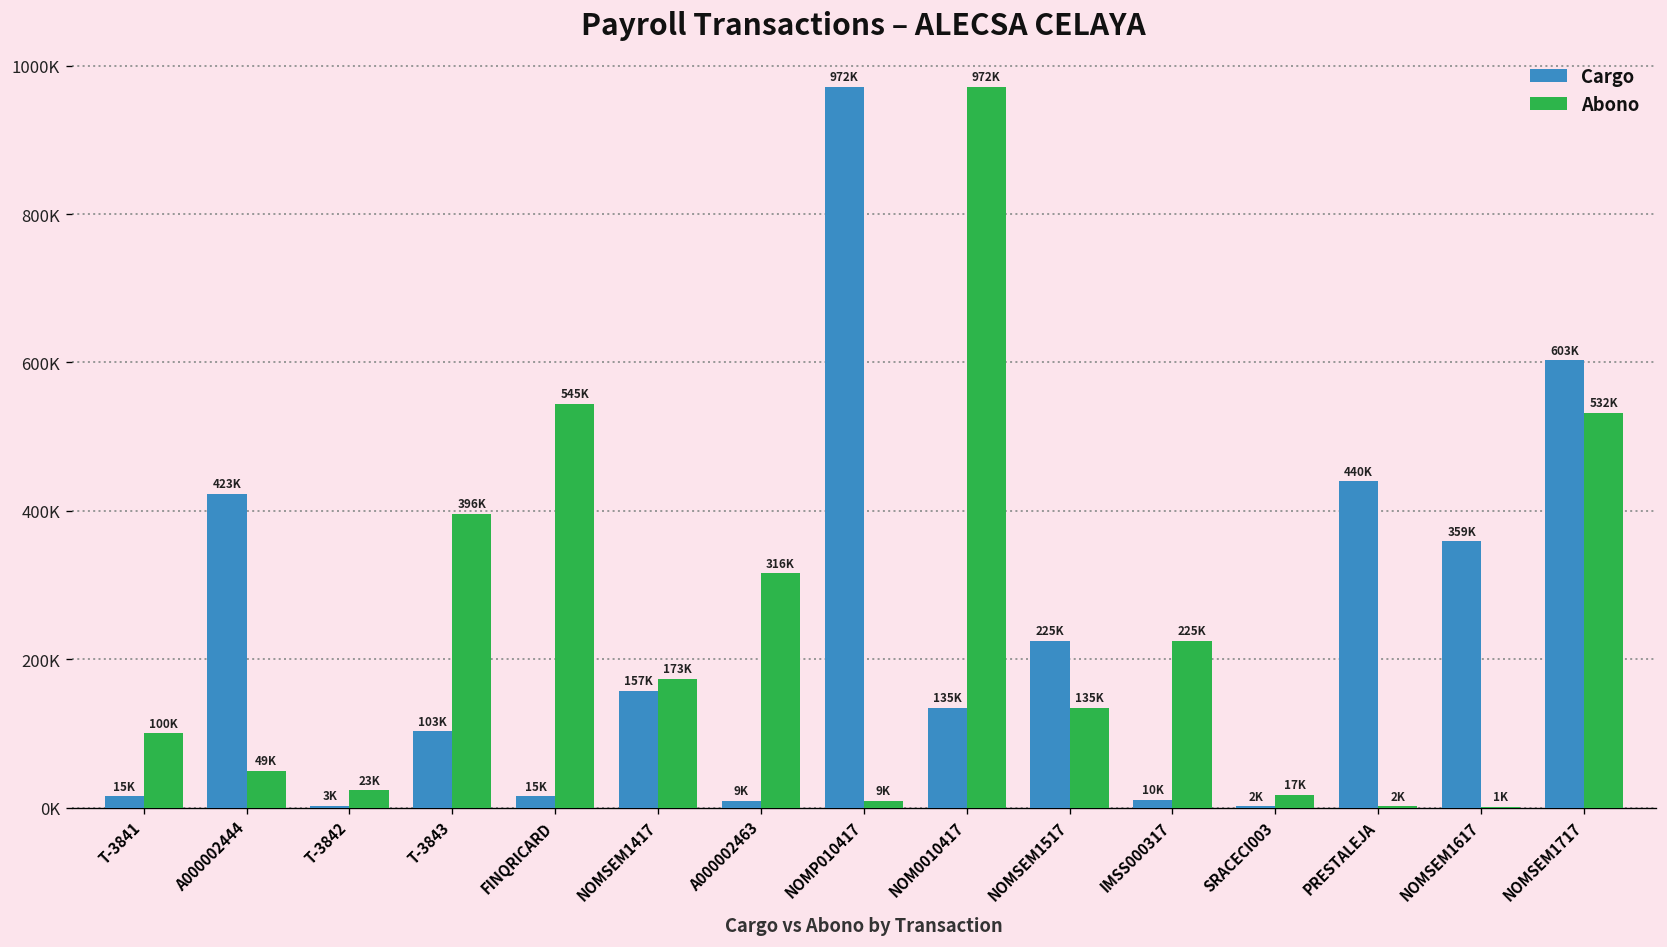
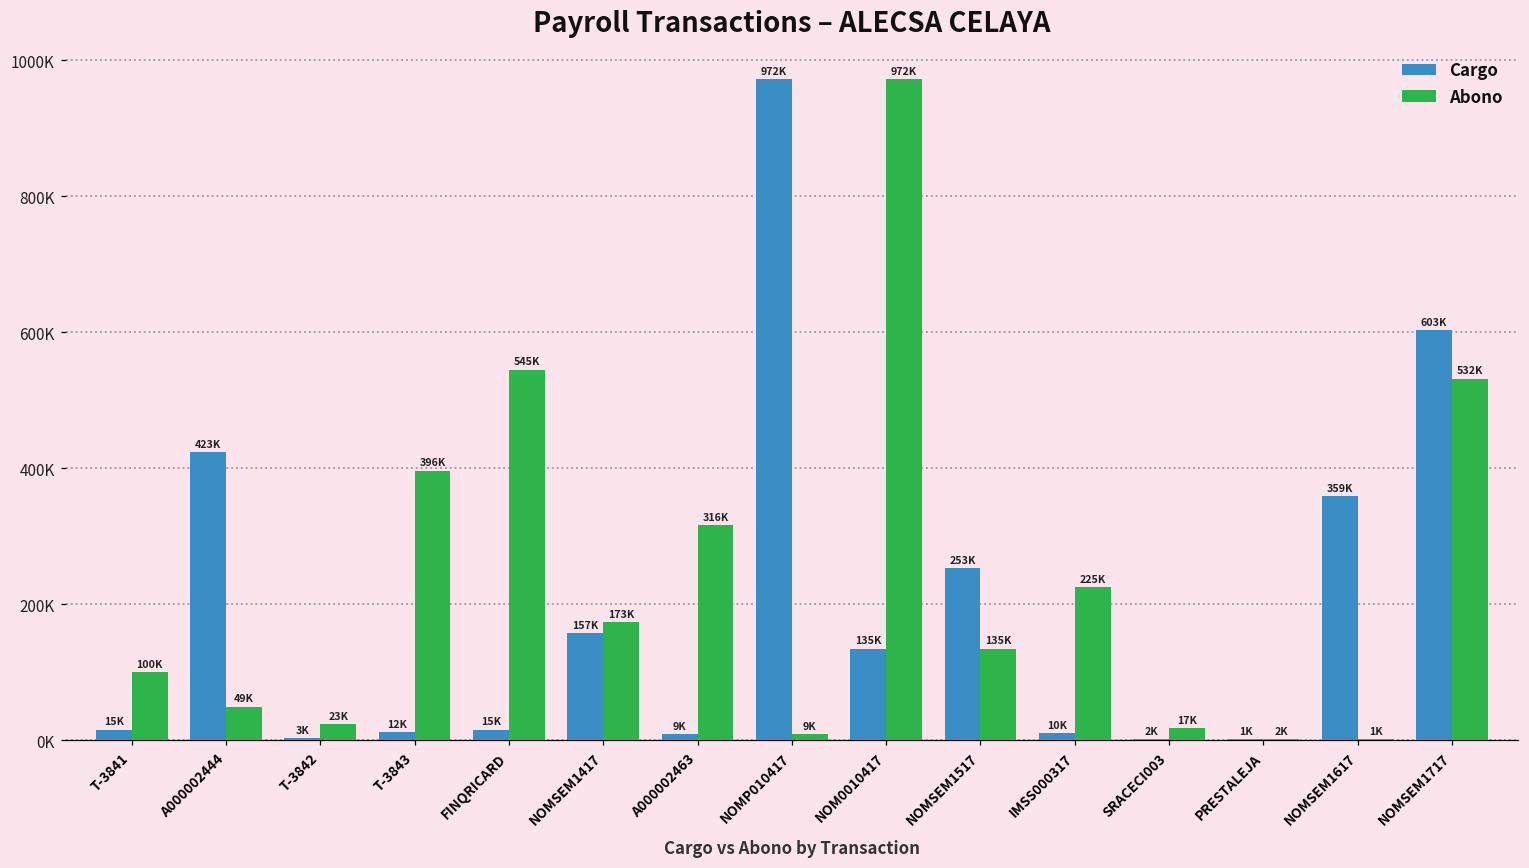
  {
    "Cargo": {
      "T-3841": "15K",
      "A000002444": "423K",
      "T-3842": "3K",
-     "T-3843": "103K",
+     "T-3843": "12K",
      "FINQRICARD": "15K",
      "NOMSEM1417": "157K",
      "A000002463": "9K",
      "NOMP010417": "972K",
      "NOM0010417": "135K",
-     "NOMSEM1517": "225K",
+     "NOMSEM1517": "253K",
      "IMSS000317": "10K",
      "SRACECI003": "2K",
-     "PRESTALEJA": "440K",
+     "PRESTALEJA": "1K",
      "NOMSEM1617": "359K",
      "NOMSEM1717": "603K"
    },
    "Abono": {
      "T-3841": "100K",
      "A000002444": "49K",
      "T-3842": "23K",
      "T-3843": "396K",
      "FINQRICARD": "545K",
      "NOMSEM1417": "173K",
      "A000002463": "316K",
      "NOMP010417": "9K",
      "NOM0010417": "972K",
      "NOMSEM1517": "135K",
      "IMSS000317": "225K",
      "SRACECI003": "17K",
      "PRESTALEJA": "2K",
      "NOMSEM1617": "1K",
      "NOMSEM1717": "532K"
    }
  }
